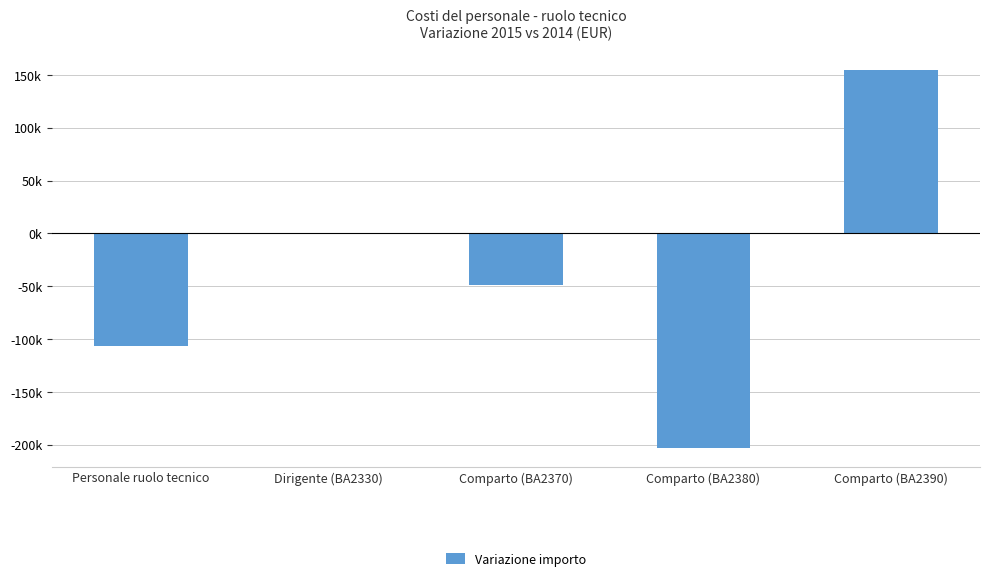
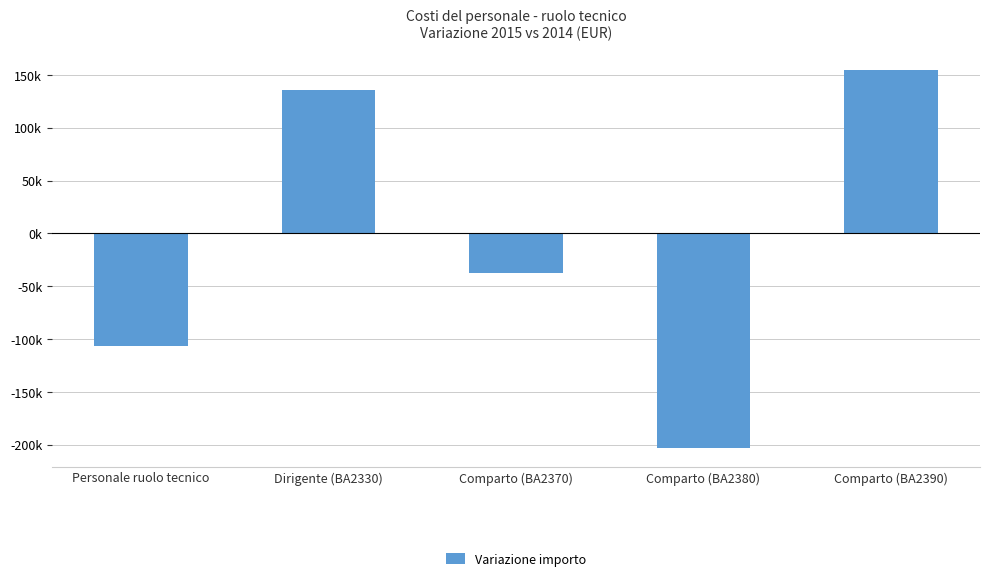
  {
    "Personale ruolo tecnico": -107000,
-   "Dirigente (BA2330)": 1000,
-   "Comparto (BA2370)": -48000,
+   "Dirigente (BA2330)": 136000,
+   "Comparto (BA2370)": -37000,
    "Comparto (BA2380)": -203000,
    "Comparto (BA2390)": 155000
  }
